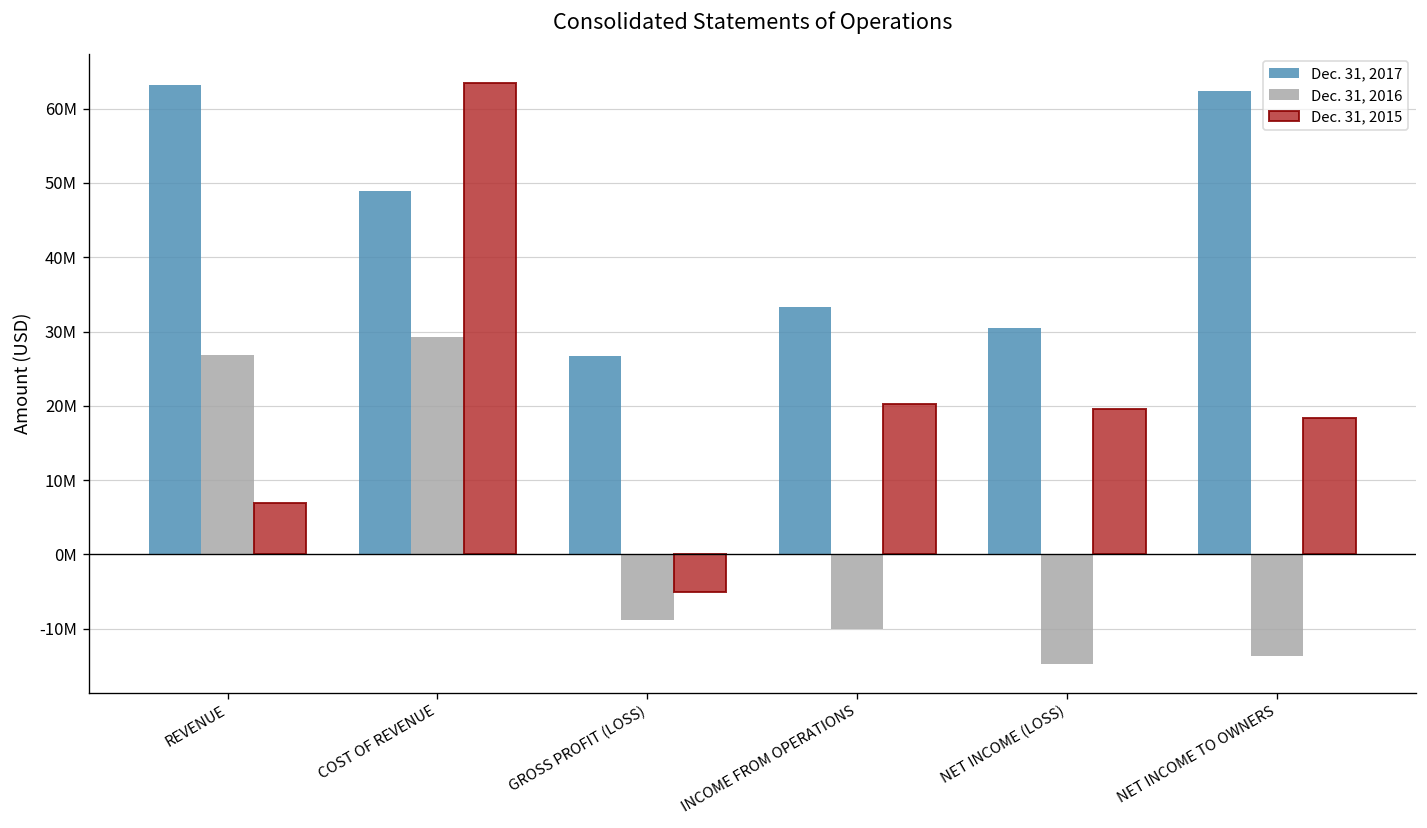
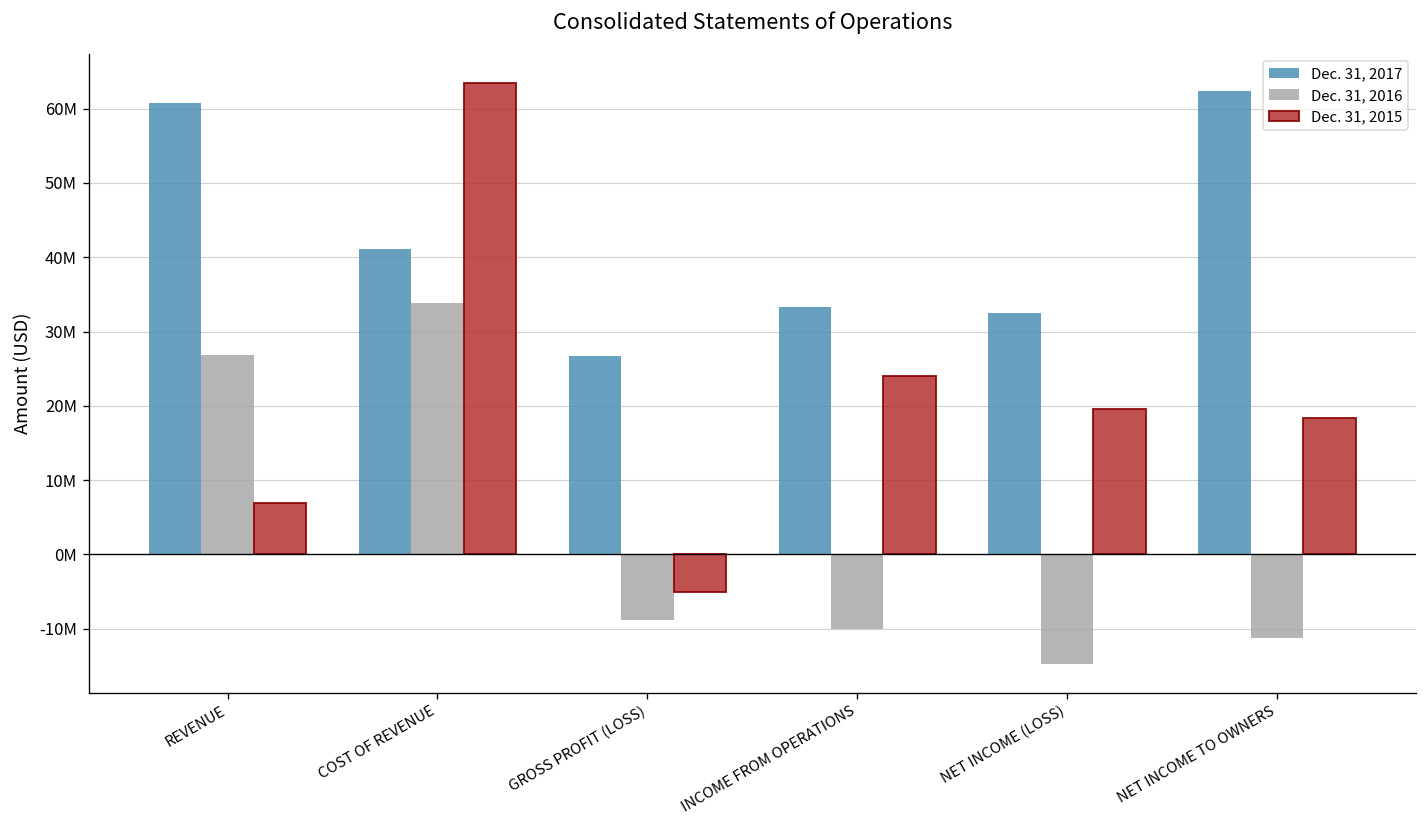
  {
    "Dec. 31, 2017": {
-     "REVENUE": 63000000,
-     "COST OF REVENUE": 49000000,
+     "REVENUE": 61000000,
+     "COST OF REVENUE": 41000000,
      "GROSS PROFIT (LOSS)": 27000000,
      "INCOME FROM OPERATIONS": 33000000,
-     "NET INCOME (LOSS)": 30000000,
+     "NET INCOME (LOSS)": 33000000,
      "NET INCOME TO OWNERS": 62000000
    },
    "Dec. 31, 2016": {
      "REVENUE": 27000000,
-     "COST OF REVENUE": 29000000,
+     "COST OF REVENUE": 34000000,
      "GROSS PROFIT (LOSS)": -9000000,
      "INCOME FROM OPERATIONS": -10000000,
      "NET INCOME (LOSS)": -15000000,
-     "NET INCOME TO OWNERS": -14000000
+     "NET INCOME TO OWNERS": -11000000
    },
    "Dec. 31, 2015": {
      "REVENUE": 7000000,
      "COST OF REVENUE": 63000000,
      "GROSS PROFIT (LOSS)": -5000000,
-     "INCOME FROM OPERATIONS": 20000000,
+     "INCOME FROM OPERATIONS": 24000000,
      "NET INCOME (LOSS)": 20000000,
      "NET INCOME TO OWNERS": 18000000
    }
  }
